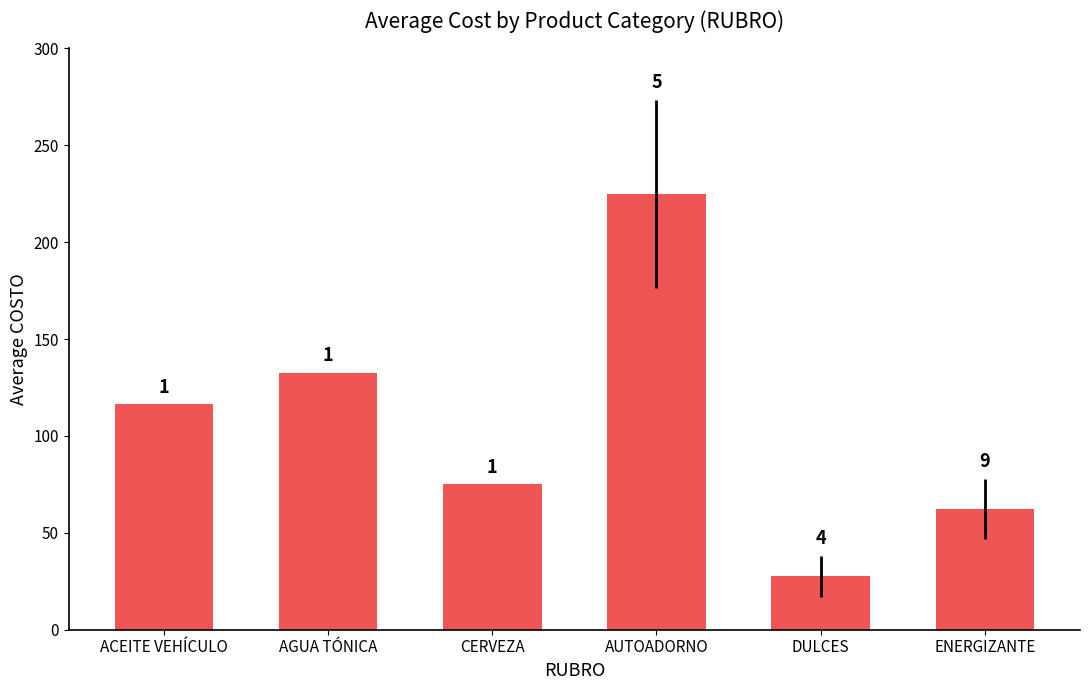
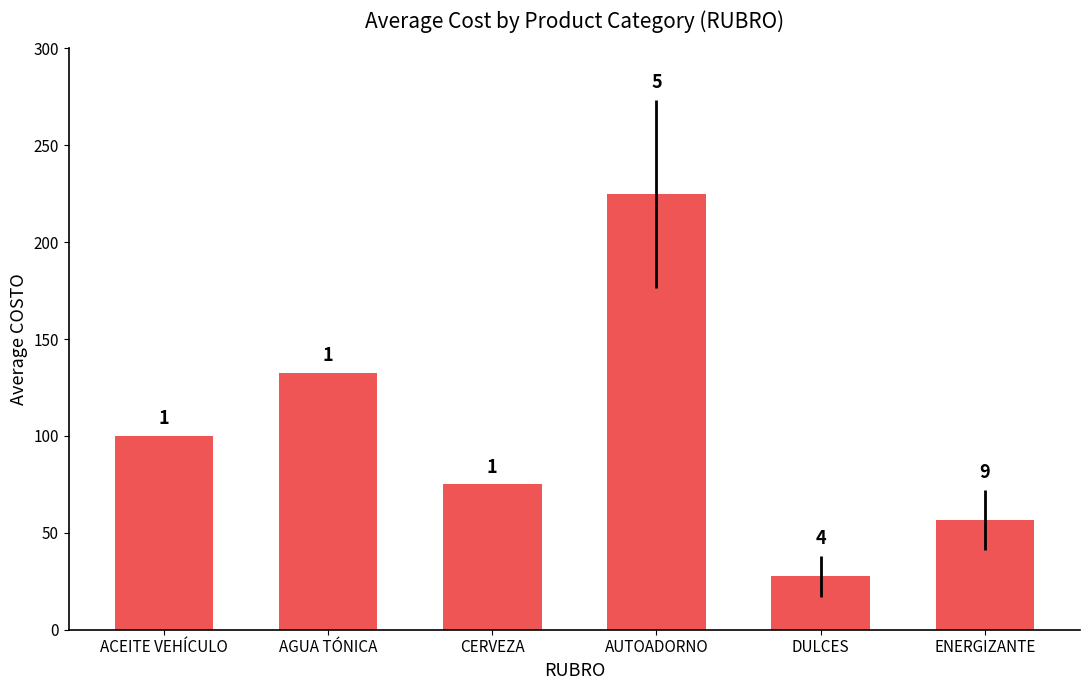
  {
-   "ACEITE VEHÍCULO": 116,
+   "ACEITE VEHÍCULO": 100,
    "AUTOADORNO": 225,
    "DULCES": 27,
-   "ENERGIZANTE": 63
+   "ENERGIZANTE": 57
  }
